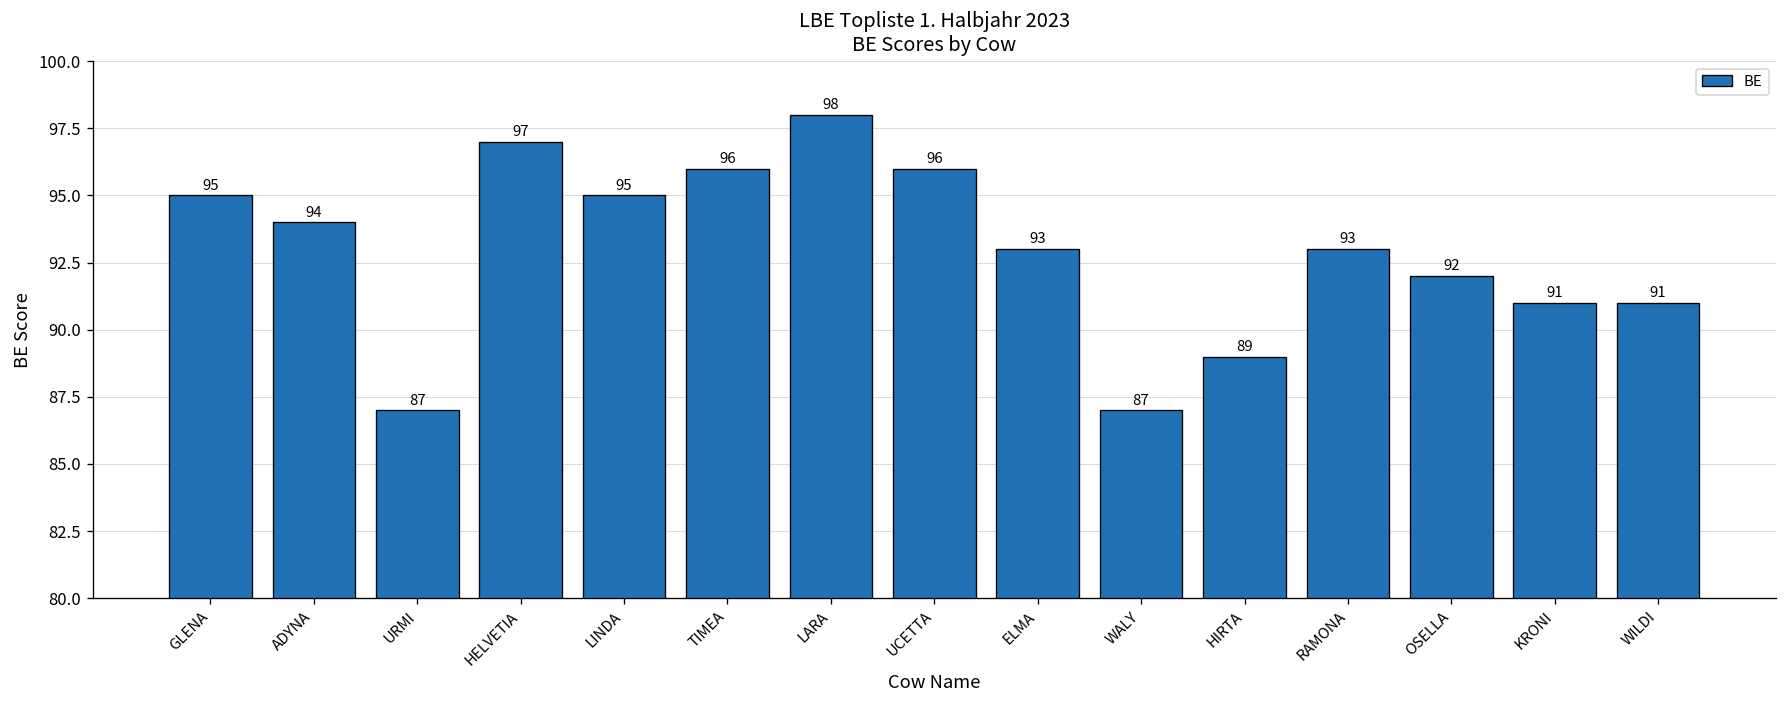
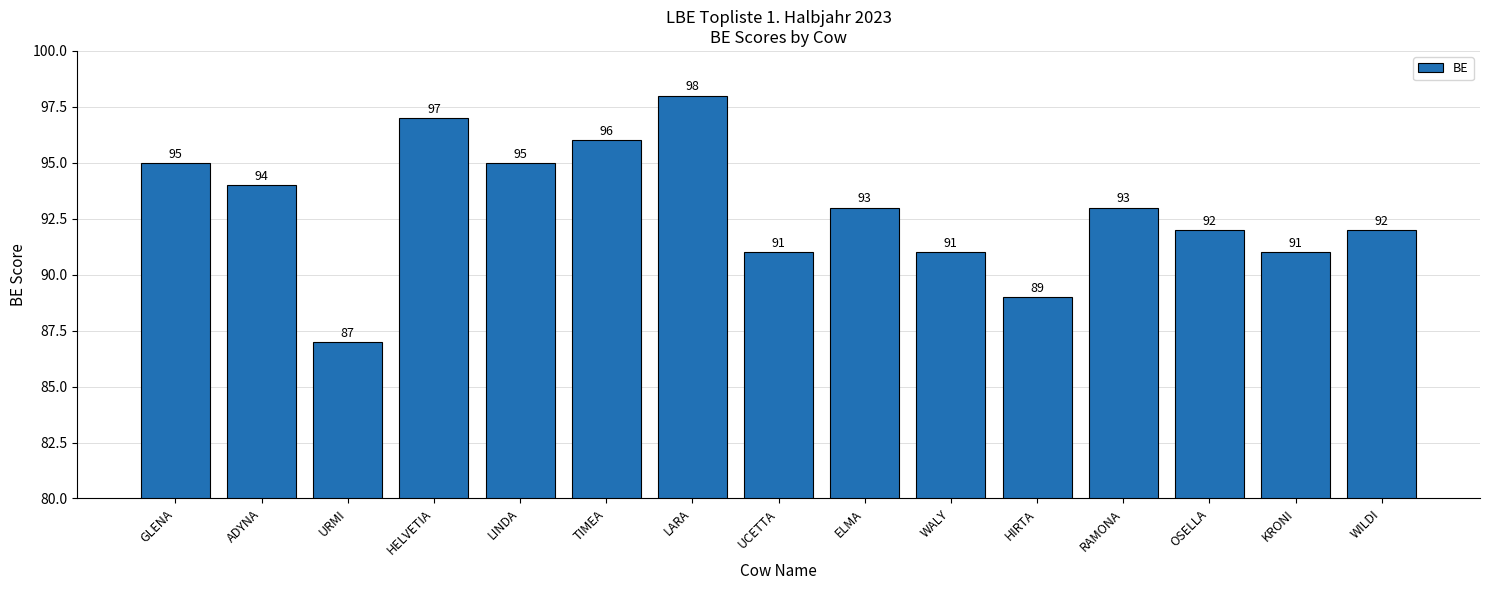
  {
    "GLENA": 95,
    "ADYNA": 94,
    "URMI": 87,
    "HELVETIA": 97,
    "LINDA": 95,
    "TIMEA": 96,
    "LARA": 98,
-   "UCETTA": 96,
+   "UCETTA": 91,
    "ELMA": 93,
-   "WALY": 87,
+   "WALY": 91,
    "HIRTA": 89,
    "RAMONA": 93,
    "OSELLA": 92,
    "KRONI": 91,
-   "WILDI": 91
+   "WILDI": 92
  }
